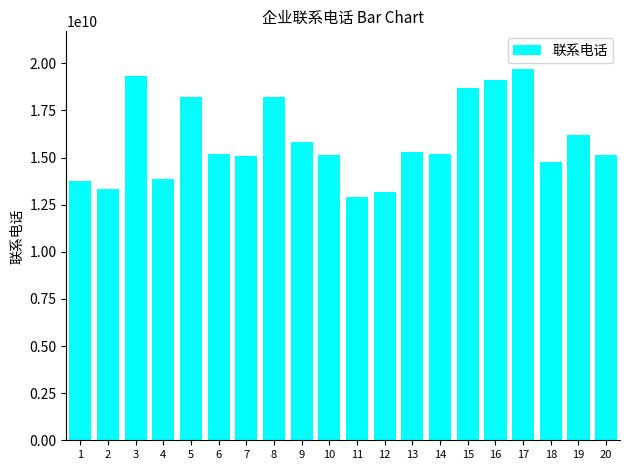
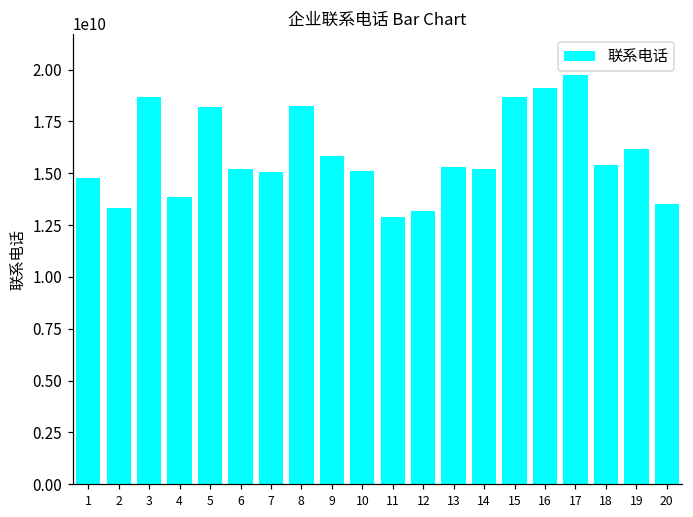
  {
-   "1": 13800000000,
+   "1": 14800000000,
    "2": 13300000000,
-   "3": 19300000000,
+   "3": 18700000000,
    "4": 13800000000,
    "5": 18200000000,
    "6": 15200000000,
    "7": 15100000000,
    "8": 18200000000,
    "9": 15800000000,
    "10": 15100000000,
    "11": 12900000000,
    "12": 13200000000,
    "13": 15300000000,
    "14": 15200000000,
    "15": 18700000000,
    "16": 19100000000,
    "17": 19700000000,
-   "18": 14800000000,
+   "18": 15400000000,
    "19": 16200000000,
-   "20": 15100000000
+   "20": 13500000000
  }
